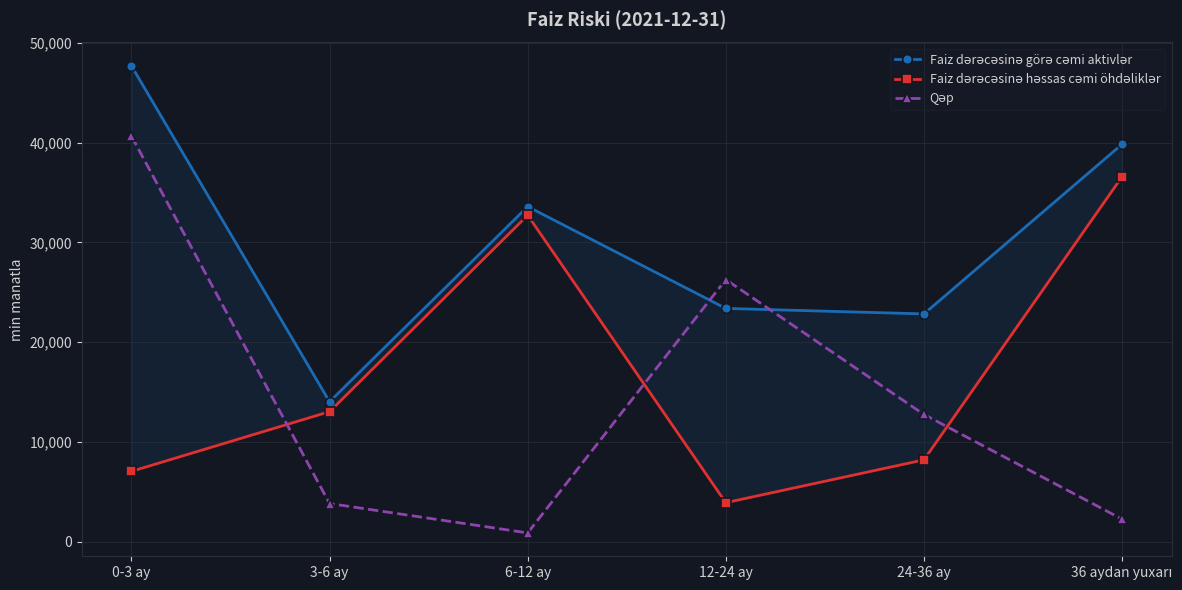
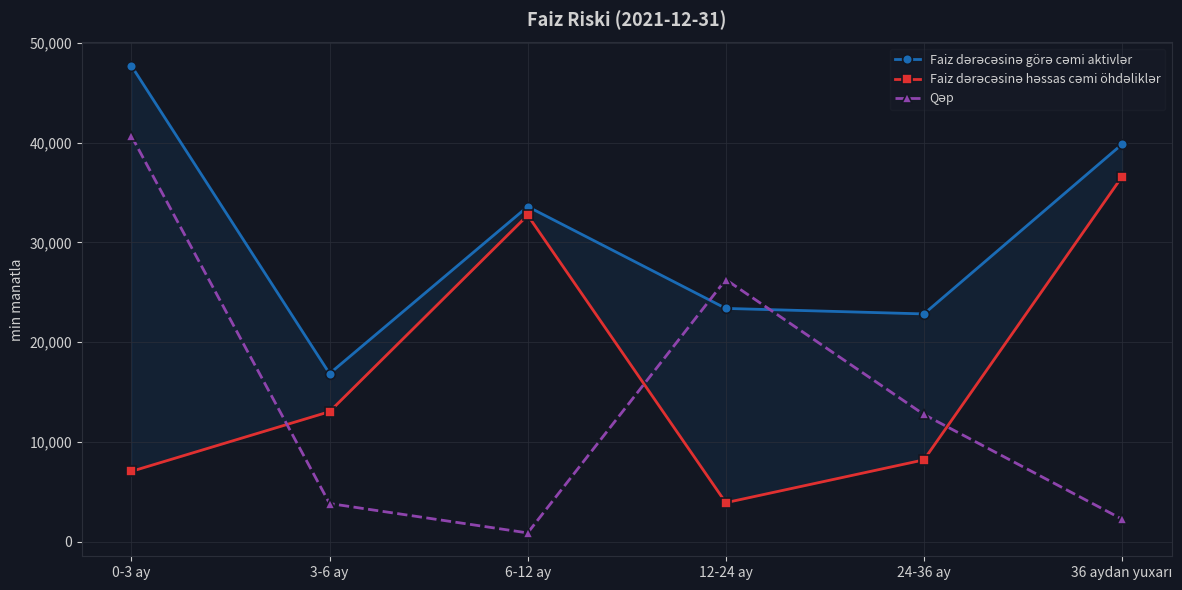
  {
    "Faiz dərəcəsinə görə cəmi aktivlər": {
      "0-3 ay": "48,000",
-     "3-6 ay": "14,000",
+     "3-6 ay": "17,000",
      "6-12 ay": "34,000",
      "12-24 ay": "23,000",
      "24-36 ay": "23,000",
      "36 aydan yuxarı": "40,000"
    },
    "Faiz dərəcəsinə həssas cəmi öhdəliklər": {
      "0-3 ay": "7,000",
      "3-6 ay": "13,000",
      "6-12 ay": "33,000",
      "12-24 ay": "4,000",
      "24-36 ay": "8,000",
      "36 aydan yuxarı": "37,000"
    },
    "Qəp": {
      "0-3 ay": "41,000",
      "3-6 ay": "4,000",
      "6-12 ay": "1,000",
      "12-24 ay": "26,000",
      "24-36 ay": "13,000",
      "36 aydan yuxarı": "2,000"
    }
  }
